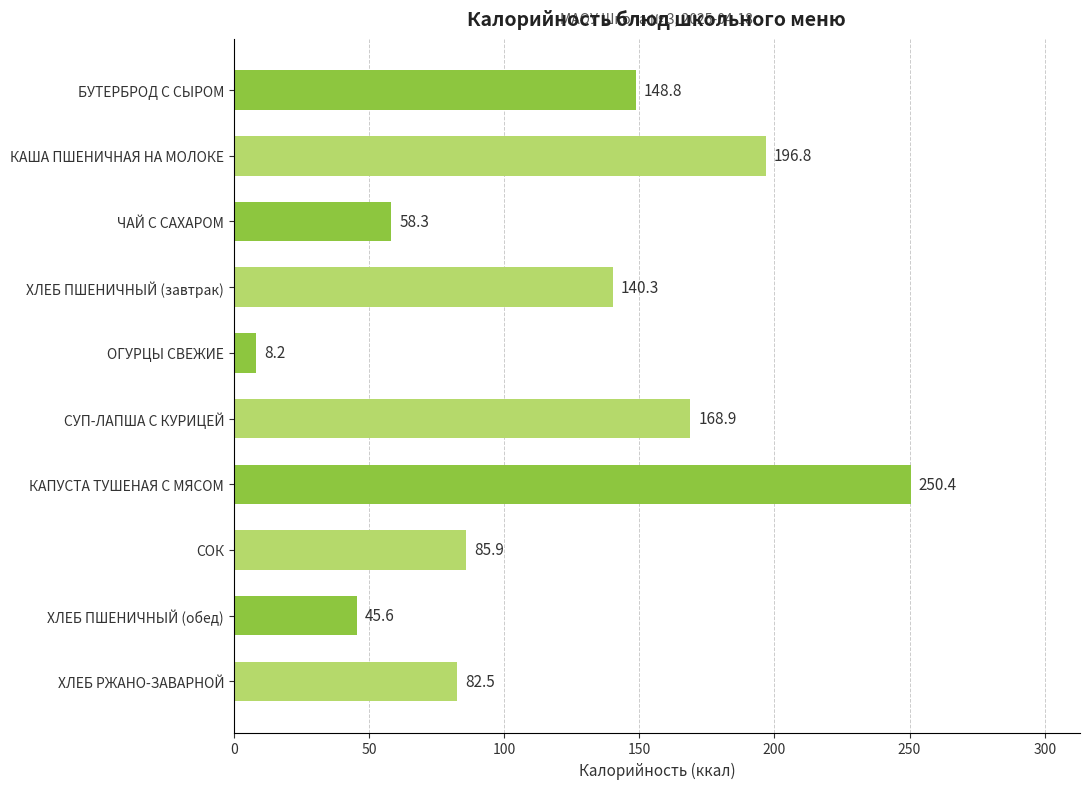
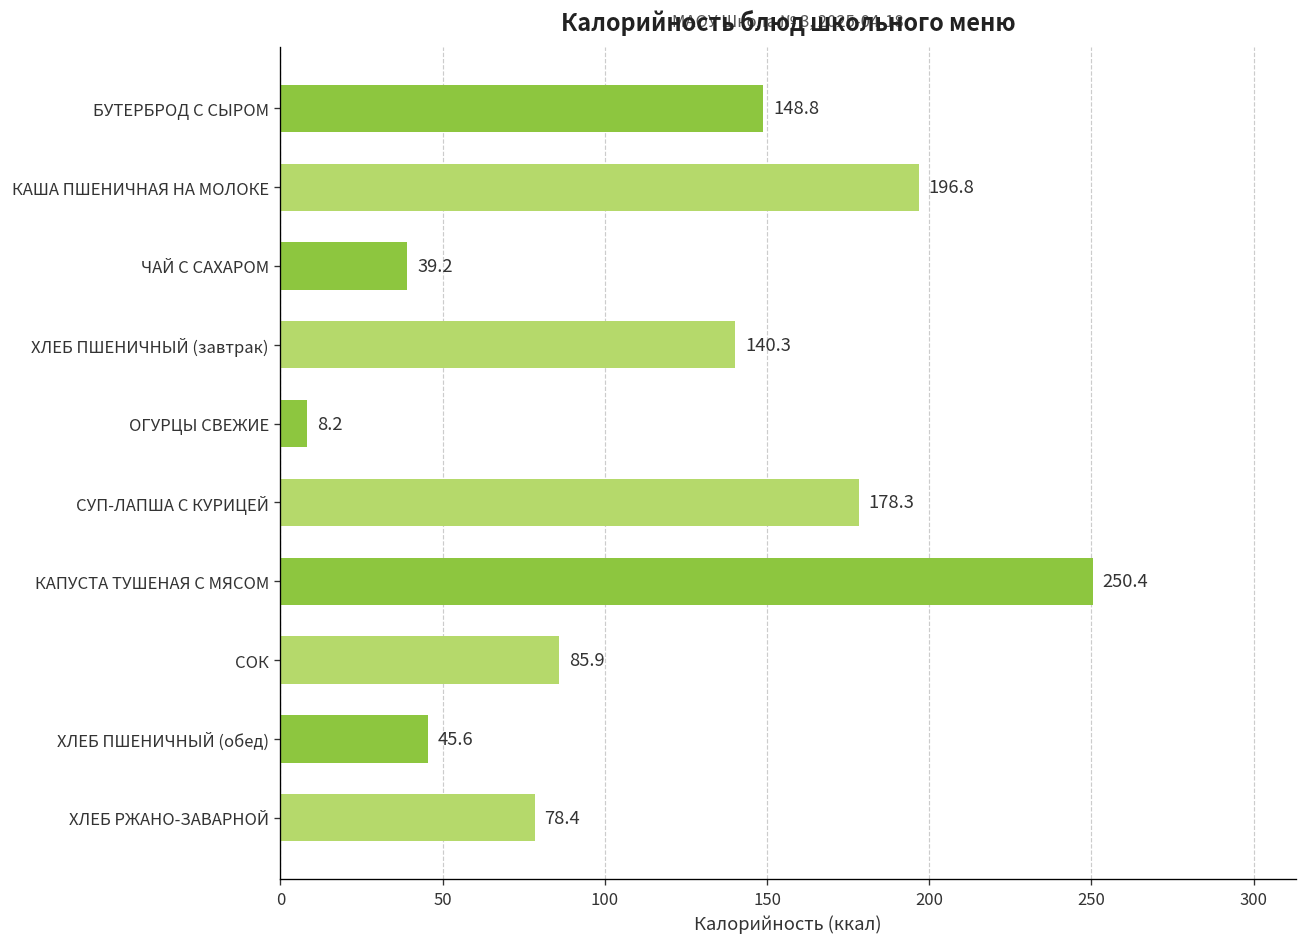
  {
    "БУТЕРБРОД С СЫРОМ": 148.8,
    "КАША ПШЕНИЧНАЯ НА МОЛОКЕ": 196.8,
-   "ЧАЙ С САХАРОМ": 58.3,
+   "ЧАЙ С САХАРОМ": 39.2,
    "ХЛЕБ ПШЕНИЧНЫЙ (завтрак)": 140.3,
    "ОГУРЦЫ СВЕЖИЕ": 8.2,
-   "СУП-ЛАПША С КУРИЦЕЙ": 168.9,
+   "СУП-ЛАПША С КУРИЦЕЙ": 178.3,
    "КАПУСТА ТУШЕНАЯ С МЯСОМ": 250.4,
    "СОК": 85.9,
    "ХЛЕБ ПШЕНИЧНЫЙ (обед)": 45.6,
-   "ХЛЕБ РЖАНО-ЗАВАРНОЙ": 82.5
+   "ХЛЕБ РЖАНО-ЗАВАРНОЙ": 78.4
  }
